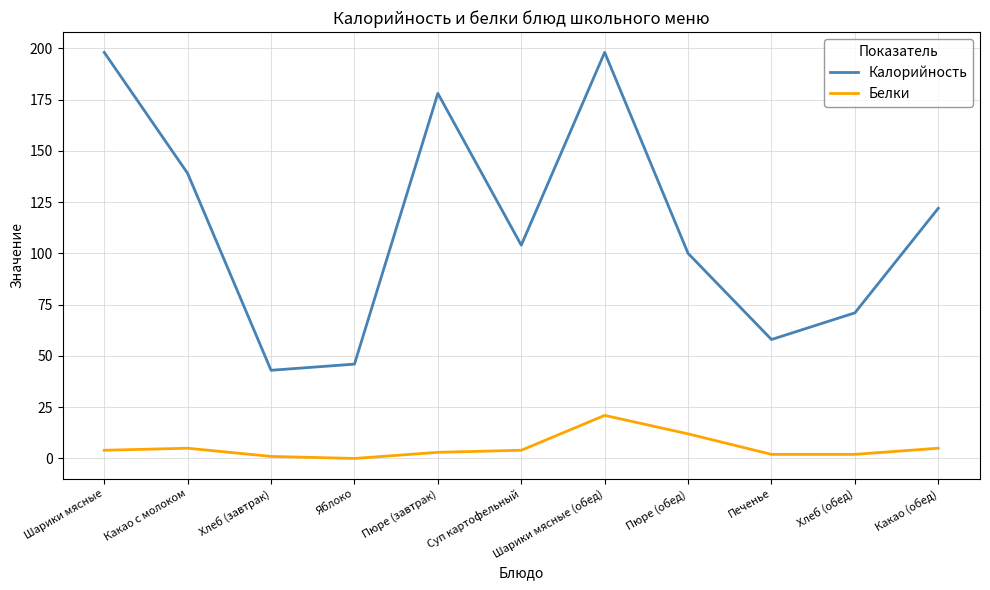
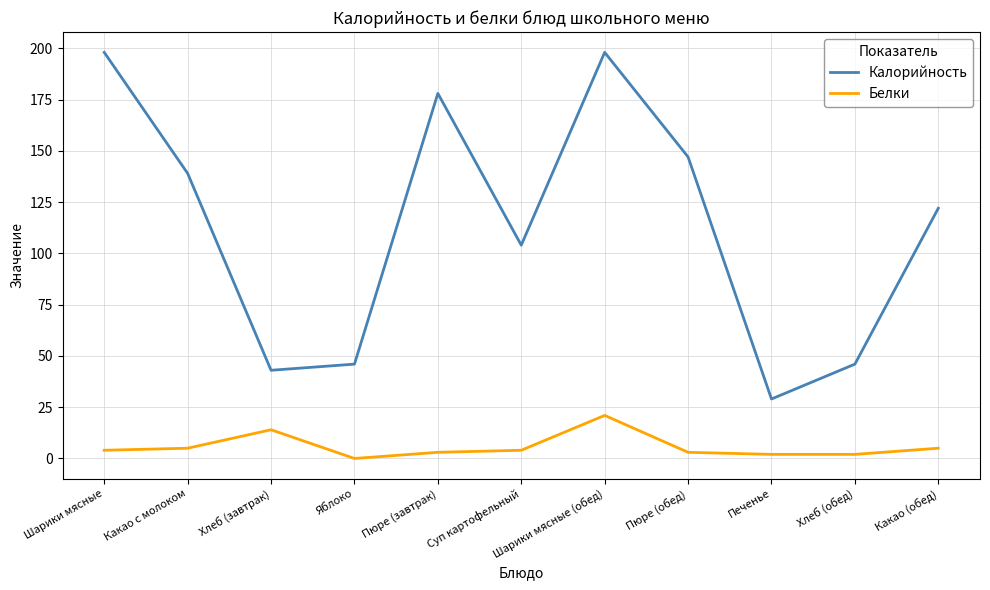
  {
    "Калорийность": {
      "Шарики мясные": 198,
      "Какао с молоком": 139,
      "Хлеб (завтрак)": 43,
      "Яблоко": 46,
      "Пюре (завтрак)": 178,
      "Суп картофельный": 104,
      "Шарики мясные (обед)": 198,
-     "Пюре (обед)": 100,
-     "Печенье": 58,
-     "Хлеб (обед)": 71,
+     "Пюре (обед)": 147,
+     "Печенье": 29,
+     "Хлеб (обед)": 46,
      "Какао (обед)": 122
    },
    "Белки": {
      "Шарики мясные": 4,
      "Какао с молоком": 5,
-     "Хлеб (завтрак)": 1,
+     "Хлеб (завтрак)": 14,
      "Яблоко": 0,
      "Пюре (завтрак)": 3,
      "Суп картофельный": 4,
      "Шарики мясные (обед)": 21,
-     "Пюре (обед)": 12,
+     "Пюре (обед)": 3,
      "Печенье": 2,
      "Хлеб (обед)": 2,
      "Какао (обед)": 5
    }
  }
